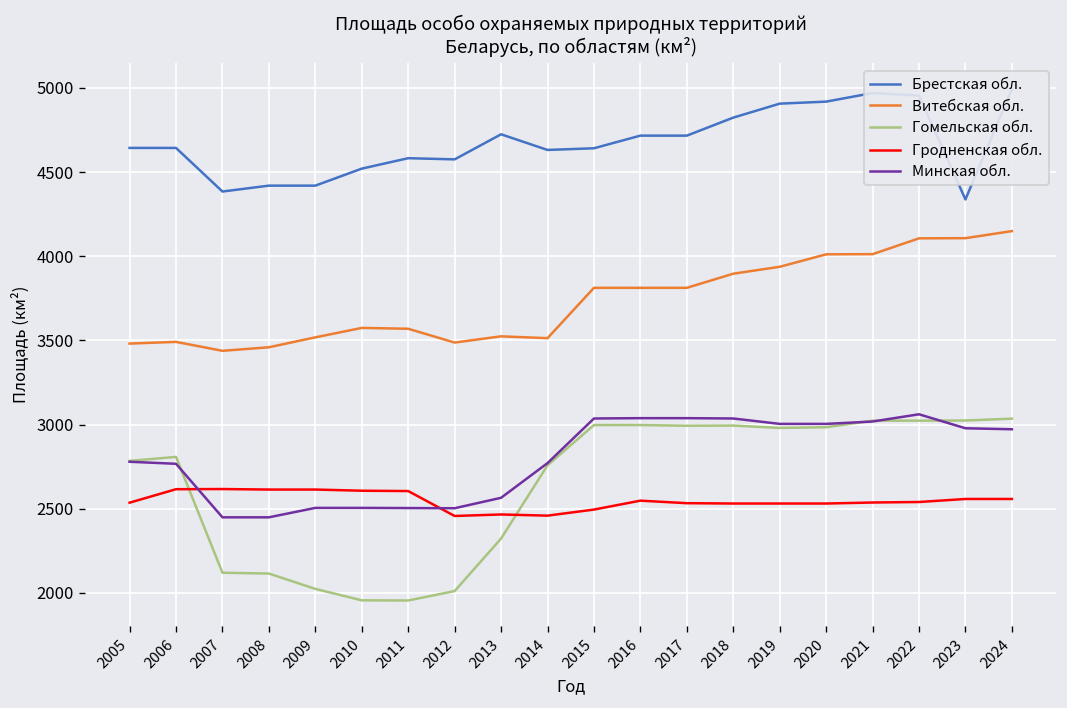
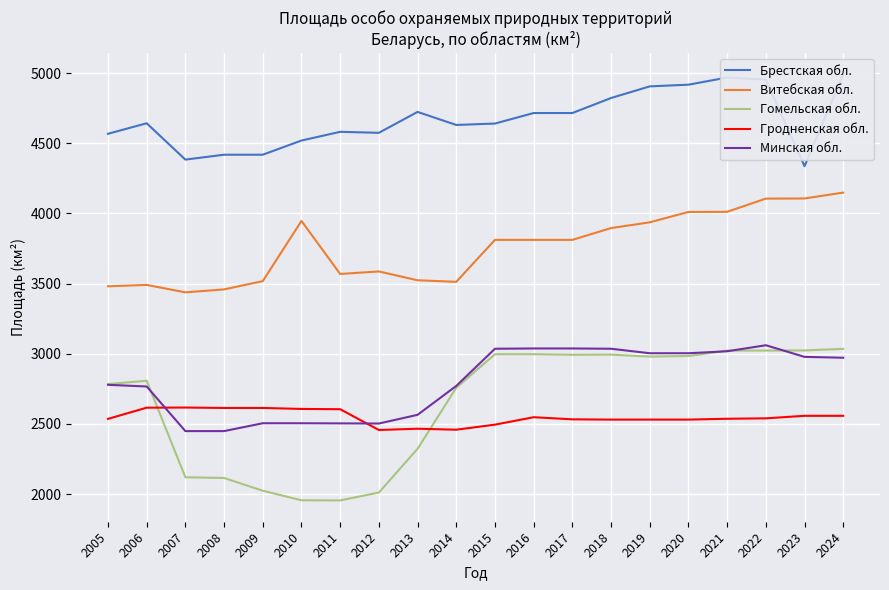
  {
    "Брестская обл.": {
-     "2005": 4640,
+     "2005": 4570,
      "2006": 4640,
      "2007": 4380,
      "2008": 4420,
      "2009": 4420,
      "2010": 4520,
      "2011": 4580,
      "2012": 4580,
      "2013": 4720,
      "2014": 4630,
      "2015": 4640,
      "2016": 4720,
      "2017": 4720,
      "2018": 4820,
      "2019": 4910,
      "2020": 4920,
      "2023": 4340
    },
    "Витебская обл.": {
      "2005": 3480,
      "2006": 3490,
      "2007": 3440,
      "2008": 3460,
      "2009": 3520,
-     "2010": 3570,
+     "2010": 3950,
      "2011": 3570,
-     "2012": 3490,
+     "2012": 3590,
      "2013": 3520,
      "2014": 3510,
      "2015": 3810,
      "2016": 3810,
      "2017": 3810,
      "2018": 3900,
      "2019": 3940,
      "2020": 4010,
      "2021": 4010,
      "2022": 4110,
      "2023": 4110,
      "2024": 4150
    },
    "Гомельская обл.": {
      "2006": 2810,
      "2007": 2120,
      "2008": 2120,
      "2009": 2020,
      "2010": 1960,
      "2011": 1960,
      "2012": 2010,
      "2013": 2320,
      "2015": 3000,
      "2016": 3000,
      "2017": 2990,
      "2018": 2990,
      "2019": 2980,
      "2020": 2980,
      "2022": 3020,
      "2023": 3020,
      "2024": 3040
    },
    "Гродненская обл.": {
      "2005": 2540,
      "2006": 2620,
      "2007": 2620,
      "2008": 2610,
      "2009": 2610,
      "2010": 2610,
      "2011": 2610,
      "2012": 2460,
      "2013": 2470,
      "2014": 2460,
      "2015": 2500,
      "2016": 2550,
      "2017": 2530,
      "2018": 2530,
      "2019": 2530,
      "2020": 2530,
      "2021": 2540,
      "2022": 2540,
      "2023": 2560,
      "2024": 2560
    },
    "Минская обл.": {
      "2006": 2770,
      "2007": 2450,
      "2008": 2450,
      "2009": 2510,
      "2010": 2510,
      "2011": 2500,
      "2012": 2500,
      "2013": 2570,
      "2015": 3040,
      "2016": 3040,
      "2017": 3040,
      "2018": 3040,
      "2019": 3000,
      "2020": 3000,
      "2022": 3060,
      "2023": 2980,
      "2024": 2970
    }
  }
